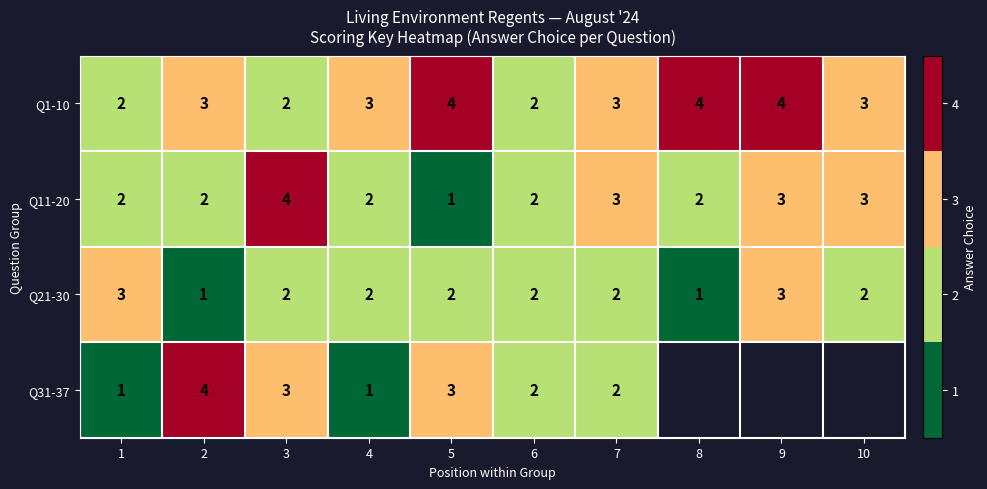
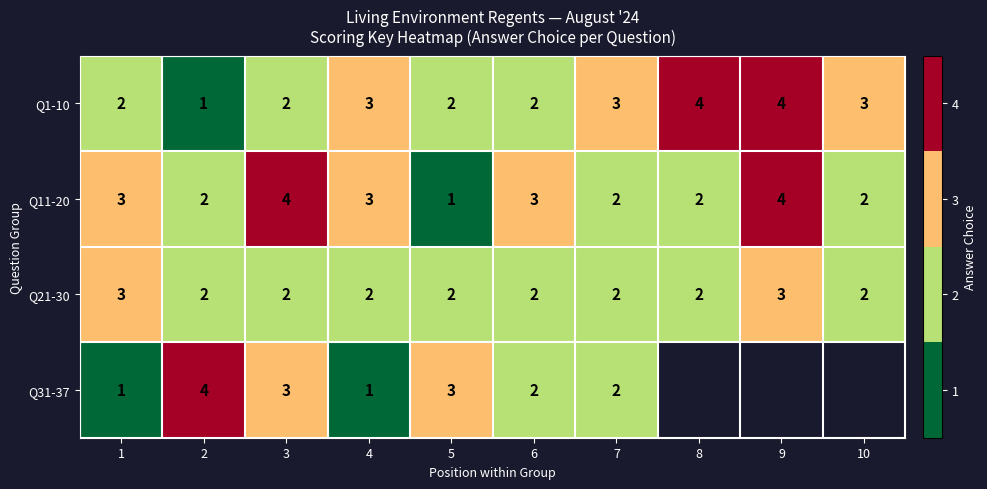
  {
    "Q1-10": {
      "1": 2,
-     "2": 3,
+     "2": 1,
      "3": 2,
      "4": 3,
-     "5": 4,
+     "5": 2,
      "6": 2,
      "7": 3,
      "8": 4,
      "9": 4,
      "10": 3
    },
    "Q11-20": {
-     "1": 2,
+     "1": 3,
      "2": 2,
      "3": 4,
-     "4": 2,
+     "4": 3,
      "5": 1,
-     "6": 2,
-     "7": 3,
+     "6": 3,
+     "7": 2,
      "8": 2,
-     "9": 3,
-     "10": 3
+     "9": 4,
+     "10": 2
    },
    "Q21-30": {
      "1": 3,
-     "2": 1,
+     "2": 2,
      "3": 2,
      "4": 2,
      "5": 2,
      "6": 2,
      "7": 2,
-     "8": 1,
+     "8": 2,
      "9": 3,
      "10": 2
    },
    "Q31-37": {
      "1": 1,
      "2": 4,
      "3": 3,
      "4": 1,
      "5": 3,
      "6": 2,
      "7": 2
    }
  }
